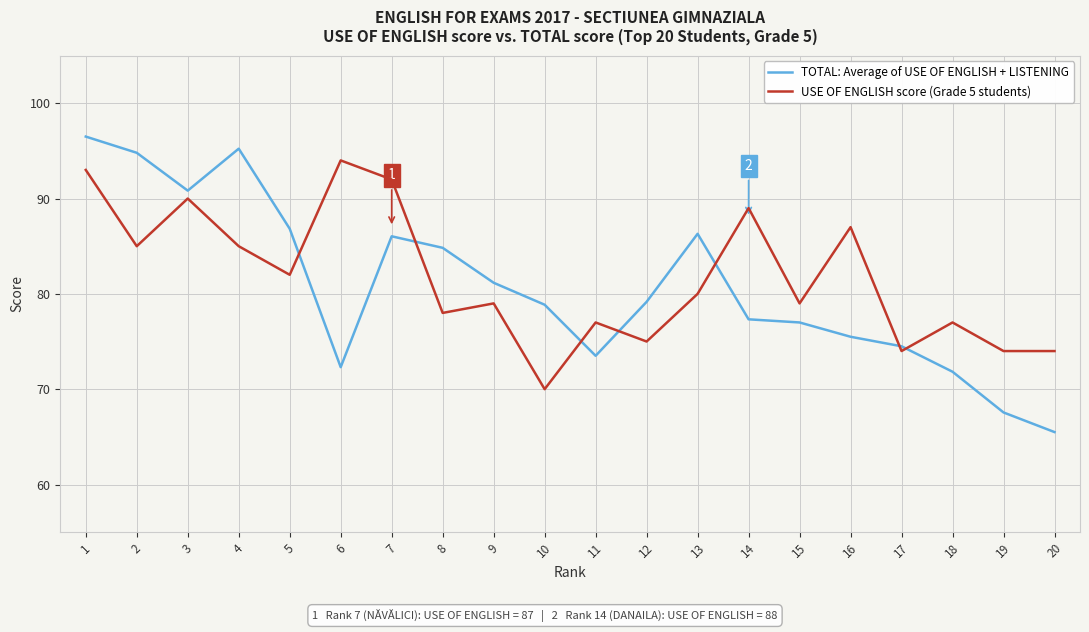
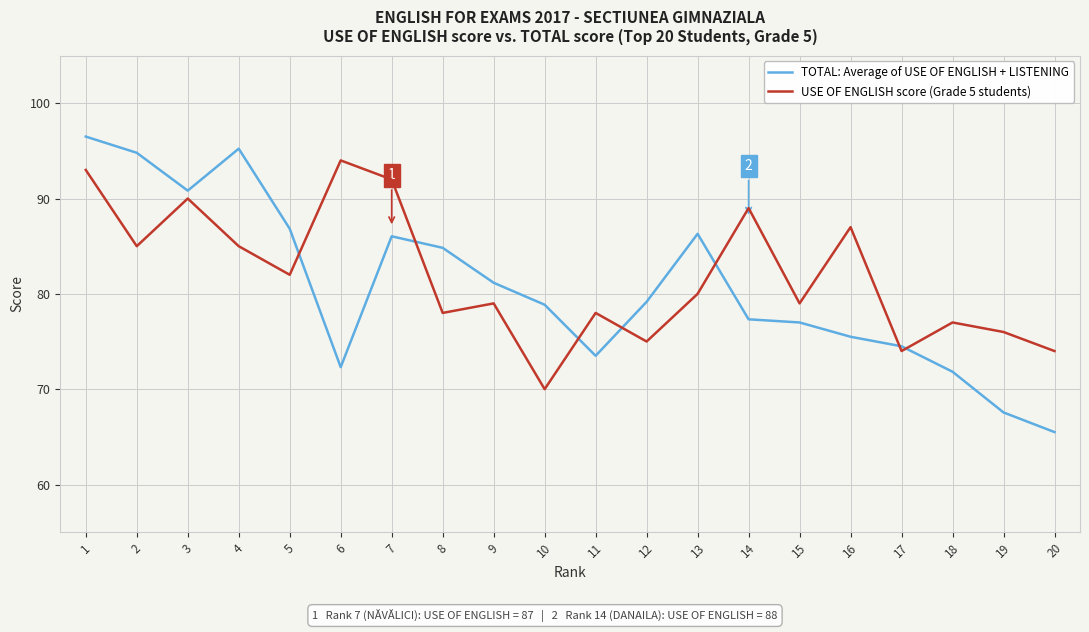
  {
    "TOTAL: Average of USE OF ENGLISH + LISTENING": {
      "1": 97,
      "2": 95,
      "3": 91,
      "4": 95,
      "5": 87,
      "6": 72,
      "7": 86,
      "8": 85,
      "9": 81,
      "10": 79,
      "11": 74,
      "12": 79,
      "13": 86,
      "14": 77,
      "15": 77,
      "16": 76,
      "17": 75,
      "18": 72,
      "19": 68,
      "20": 66
    },
    "USE OF ENGLISH score (Grade 5 students)": {
      "1": 93,
      "2": 85,
      "3": 90,
      "4": 85,
      "5": 82,
      "6": 94,
      "8": 78,
      "9": 79,
      "10": 70,
-     "11": 77,
+     "11": 78,
      "12": 75,
      "13": 80,
      "15": 79,
      "16": 87,
      "17": 74,
      "18": 77,
-     "19": 74,
+     "19": 76,
      "20": 74
    }
  }
